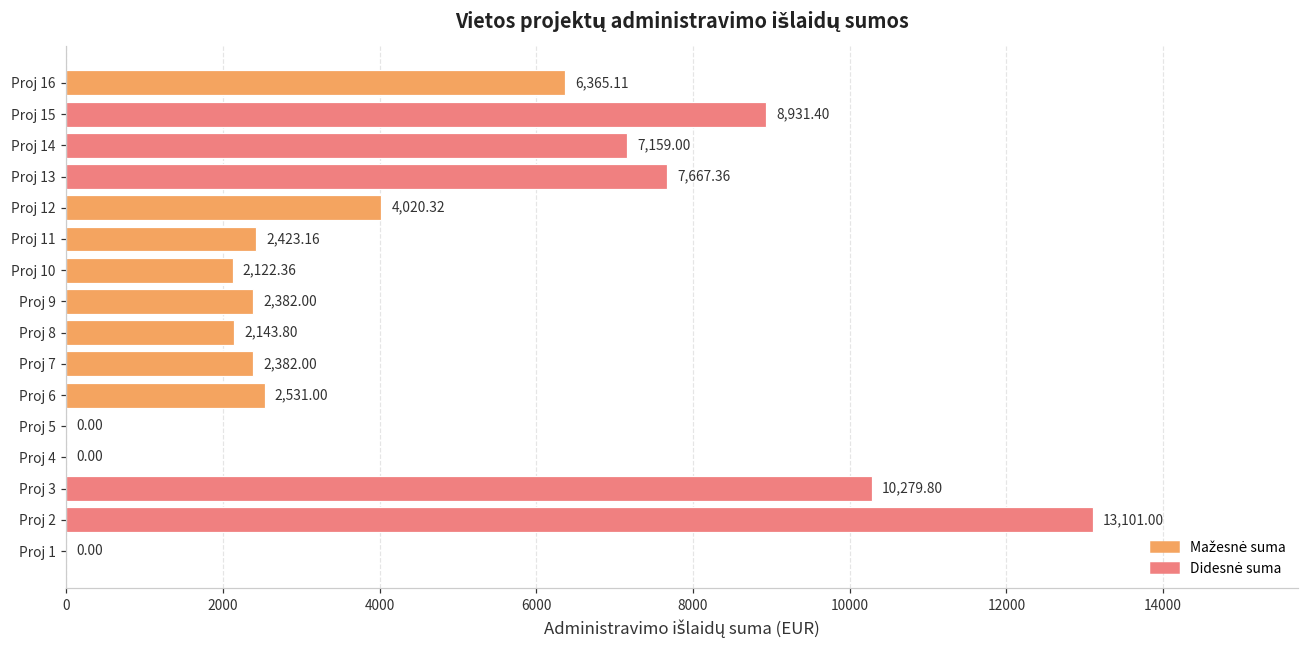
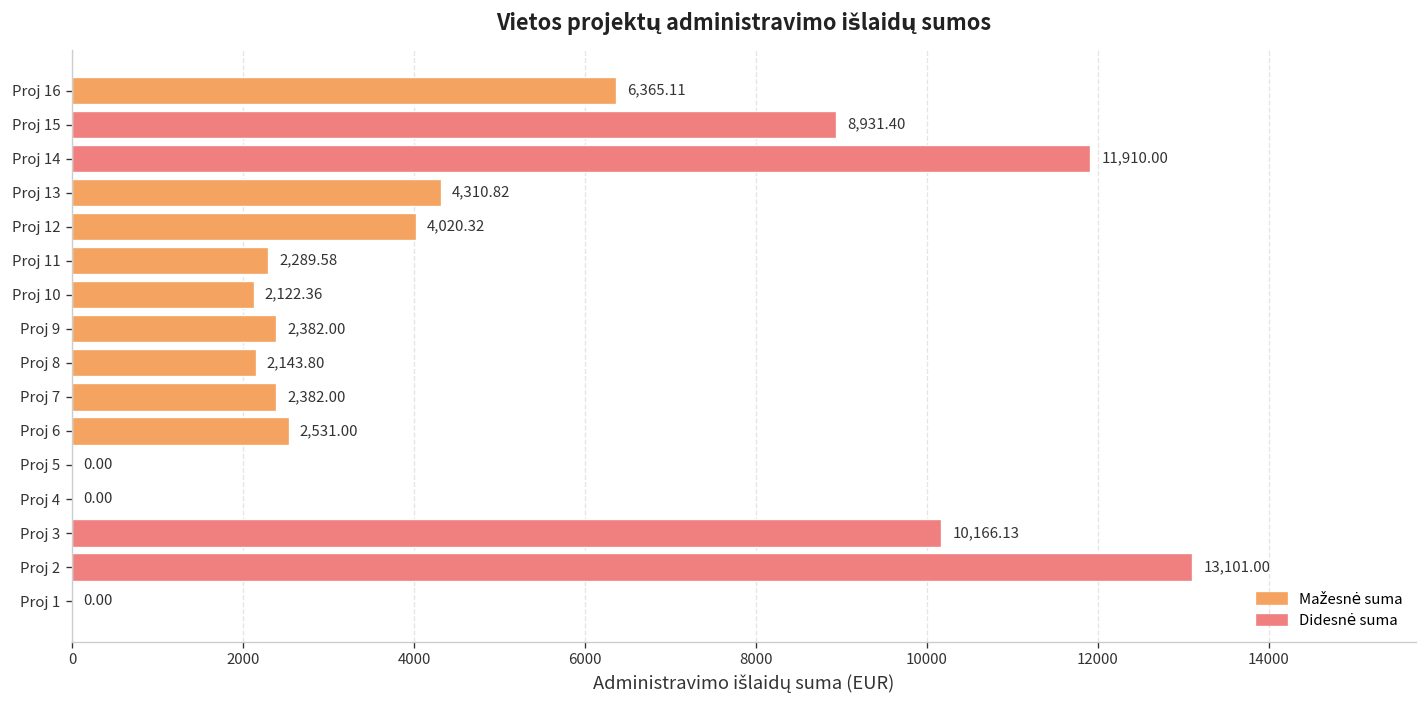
  {
    "Proj 16": "6,365.11",
    "Proj 15": "8,931.40",
-   "Proj 14": "7,159.00",
-   "Proj 13": "7,667.36",
+   "Proj 14": "11,910.00",
+   "Proj 13": "4,310.82",
    "Proj 12": "4,020.32",
-   "Proj 11": "2,423.16",
+   "Proj 11": "2,289.58",
    "Proj 10": "2,122.36",
    "Proj 9": "2,382.00",
    "Proj 8": "2,143.80",
    "Proj 7": "2,382.00",
    "Proj 6": "2,531.00",
    "Proj 5": "0.00",
    "Proj 4": "0.00",
-   "Proj 3": "10,279.80",
+   "Proj 3": "10,166.13",
    "Proj 2": "13,101.00",
    "Proj 1": "0.00"
  }
